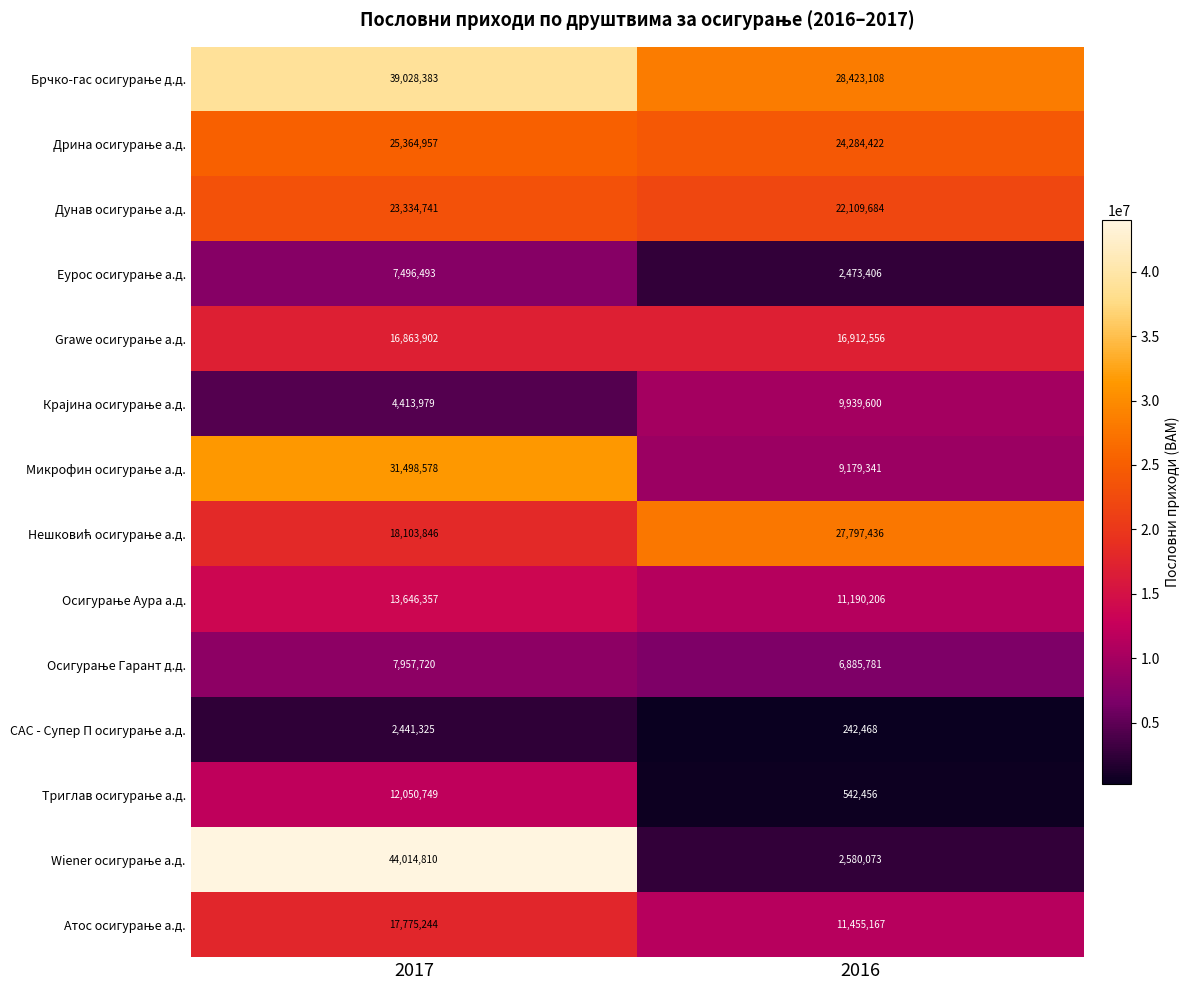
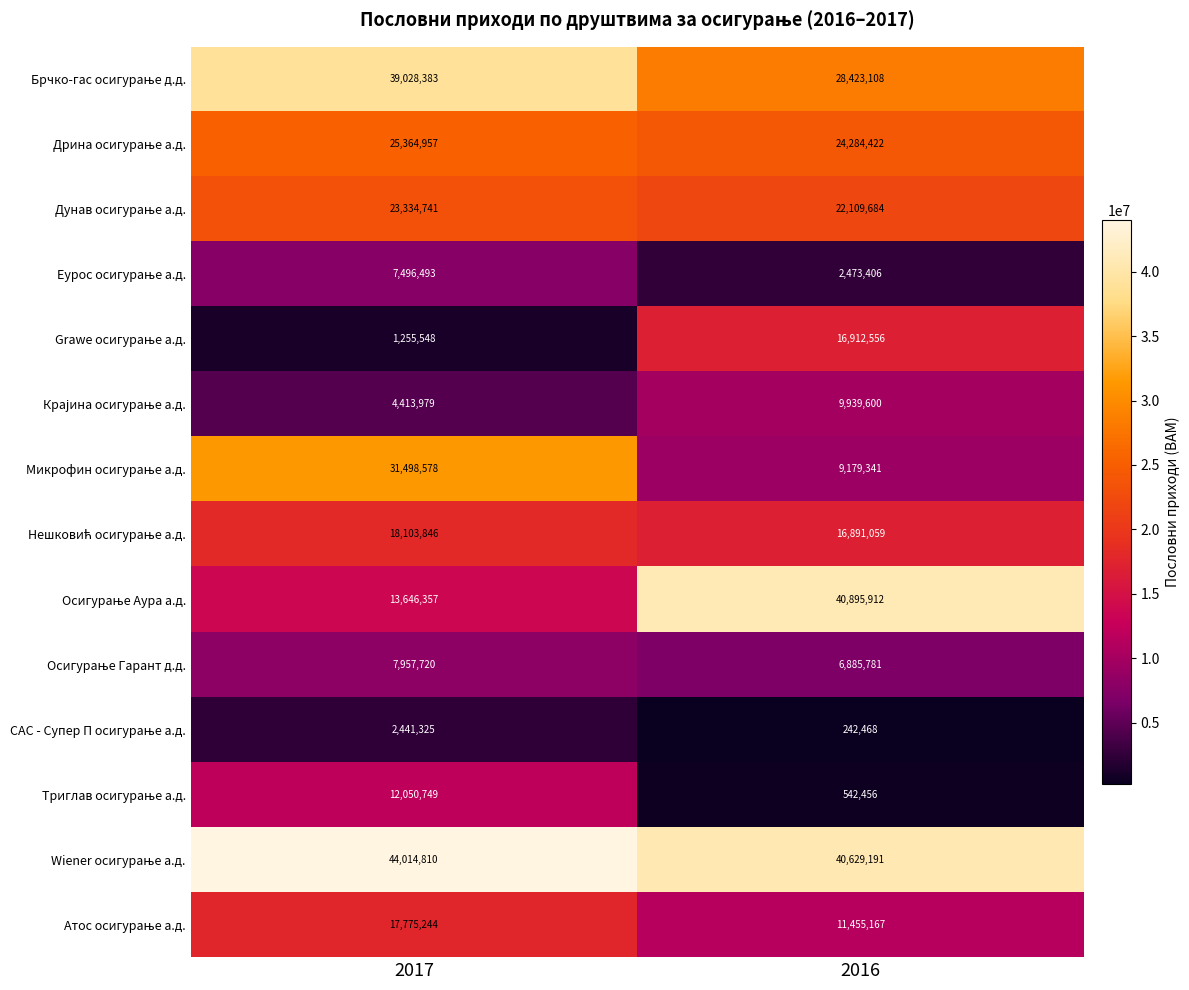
  {
    "Брчко-гас осигурање д.д.": {
      "2017": "39,028,383",
      "2016": "28,423,108"
    },
    "Дрина осигурање а.д.": {
      "2017": "25,364,957",
      "2016": "24,284,422"
    },
    "Дунав осигурање а.д.": {
      "2017": "23,334,741",
      "2016": "22,109,684"
    },
    "Еурос осигурање а.д.": {
      "2017": "7,496,493",
      "2016": "2,473,406"
    },
    "Grawe осигурање а.д.": {
-     "2017": "16,863,902",
+     "2017": "1,255,548",
      "2016": "16,912,556"
    },
    "Крајина осигурање а.д.": {
      "2017": "4,413,979",
      "2016": "9,939,600"
    },
    "Микрофин осигурање а.д.": {
      "2017": "31,498,578",
      "2016": "9,179,341"
    },
    "Нешковић осигурање а.д.": {
      "2017": "18,103,846",
-     "2016": "27,797,436"
+     "2016": "16,891,059"
    },
    "Осигурање Аура а.д.": {
      "2017": "13,646,357",
-     "2016": "11,190,206"
+     "2016": "40,895,912"
    },
    "Осигурање Гарант д.д.": {
      "2017": "7,957,720",
      "2016": "6,885,781"
    },
    "САС - Супер П осигурање а.д.": {
      "2017": "2,441,325",
      "2016": "242,468"
    },
    "Триглав осигурање а.д.": {
      "2017": "12,050,749",
      "2016": "542,456"
    },
    "Wiener осигурање а.д.": {
      "2017": "44,014,810",
-     "2016": "2,580,073"
+     "2016": "40,629,191"
    },
    "Атос осигурање а.д.": {
      "2017": "17,775,244",
      "2016": "11,455,167"
    }
  }
